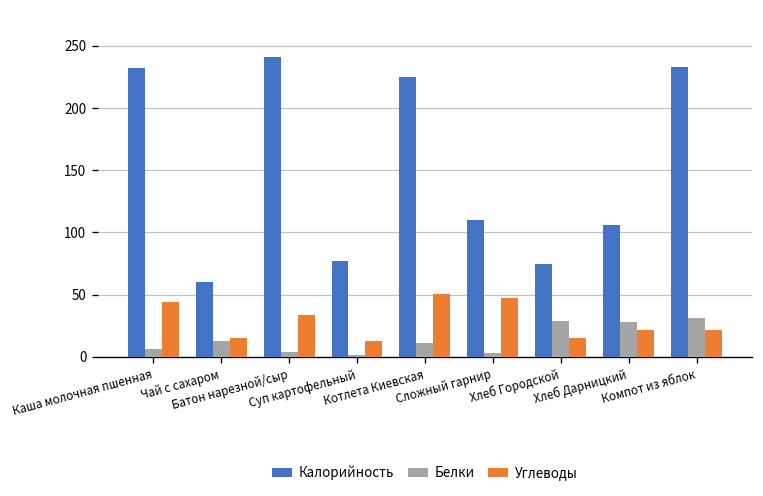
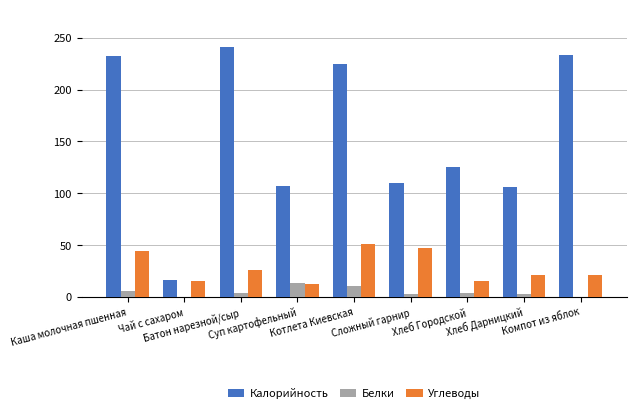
  {
    "Калорийность": {
      "Каша молочная пшенная": 232,
-     "Чай с сахаром": 60,
+     "Чай с сахаром": 16,
      "Батон нарезной/сыр": 241,
-     "Суп картофельный": 77,
+     "Суп картофельный": 107,
      "Котлета Киевская": 225,
      "Сложный гарнир": 110,
-     "Хлеб Городской": 75,
+     "Хлеб Городской": 125,
      "Хлеб Дарницкий": 106,
      "Компот из яблок": 233
    },
    "Белки": {
      "Каша молочная пшенная": 6,
-     "Чай с сахаром": 13,
+     "Чай с сахаром": 0,
      "Батон нарезной/сыр": 4,
-     "Суп картофельный": 2,
+     "Суп картофельный": 13,
      "Котлета Киевская": 11,
      "Сложный гарнир": 3,
-     "Хлеб Городской": 29,
-     "Хлеб Дарницкий": 28,
-     "Компот из яблок": 31
+     "Хлеб Городской": 4,
+     "Хлеб Дарницкий": 3,
+     "Компот из яблок": 0
    },
    "Углеводы": {
      "Каша молочная пшенная": 44,
      "Чай с сахаром": 15,
-     "Батон нарезной/сыр": 34,
+     "Батон нарезной/сыр": 26,
      "Суп картофельный": 13,
      "Котлета Киевская": 51,
      "Сложный гарнир": 47,
      "Хлеб Городской": 15,
      "Хлеб Дарницкий": 22,
      "Компот из яблок": 22
    }
  }
